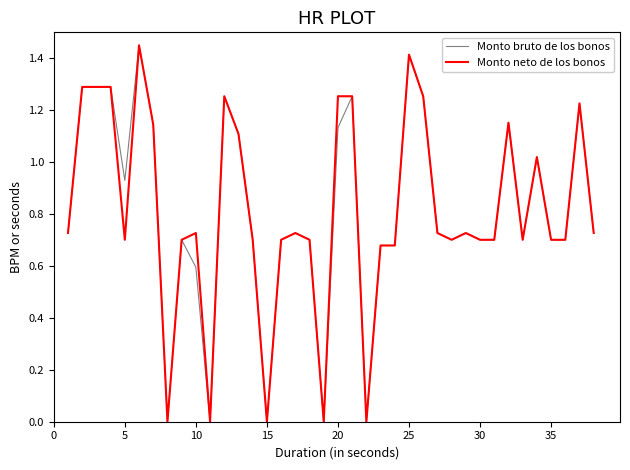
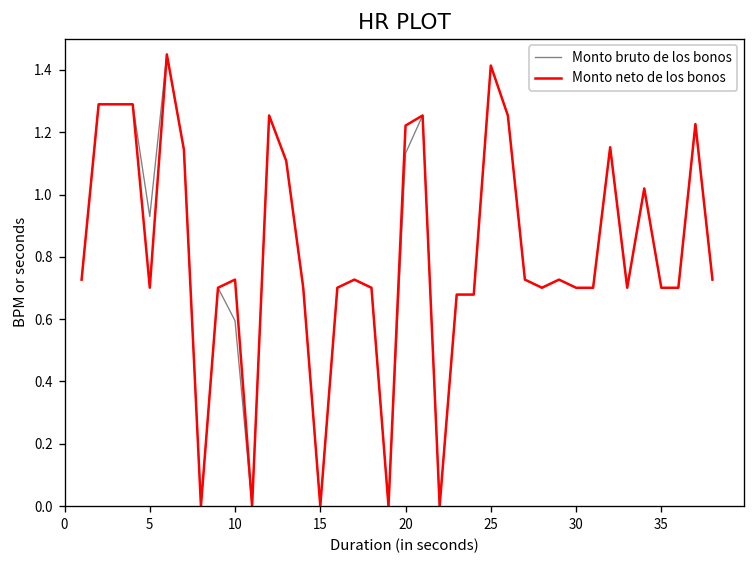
  {
    "Monto bruto de los bonos": {
      "5": 0.93,
      "10": 0.59,
      "20": 1.13
    },
    "Monto neto de los bonos": {
      "5": 0.70,
      "10": 0.73,
-     "20": 1.25
+     "20": 1.22
    }
  }
